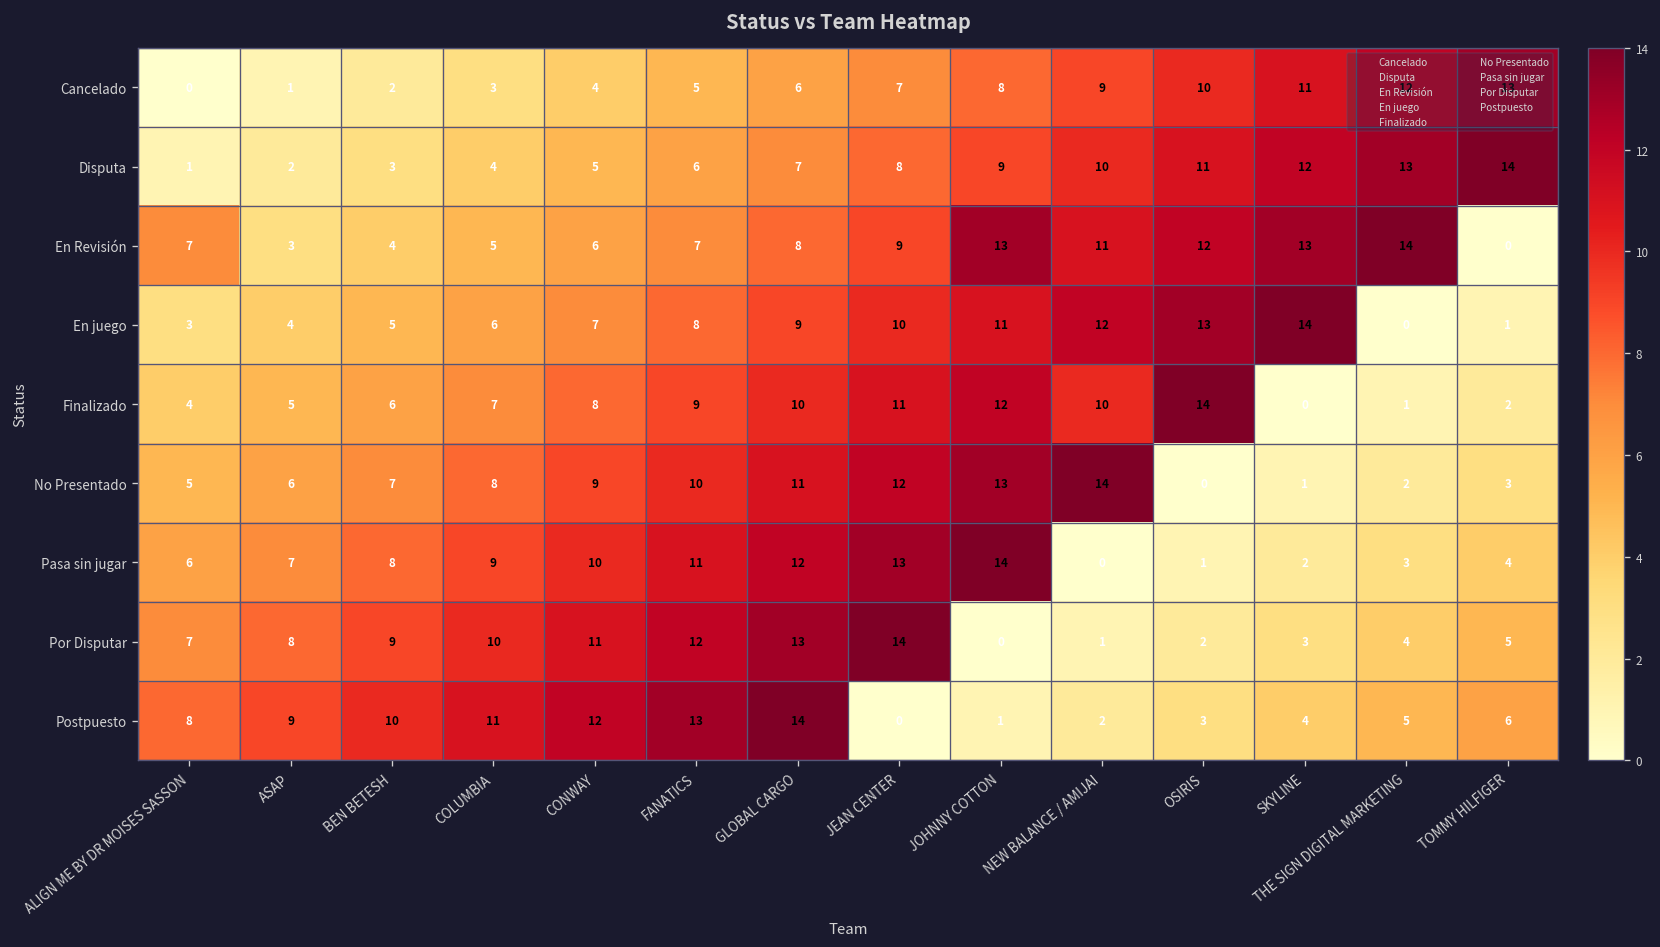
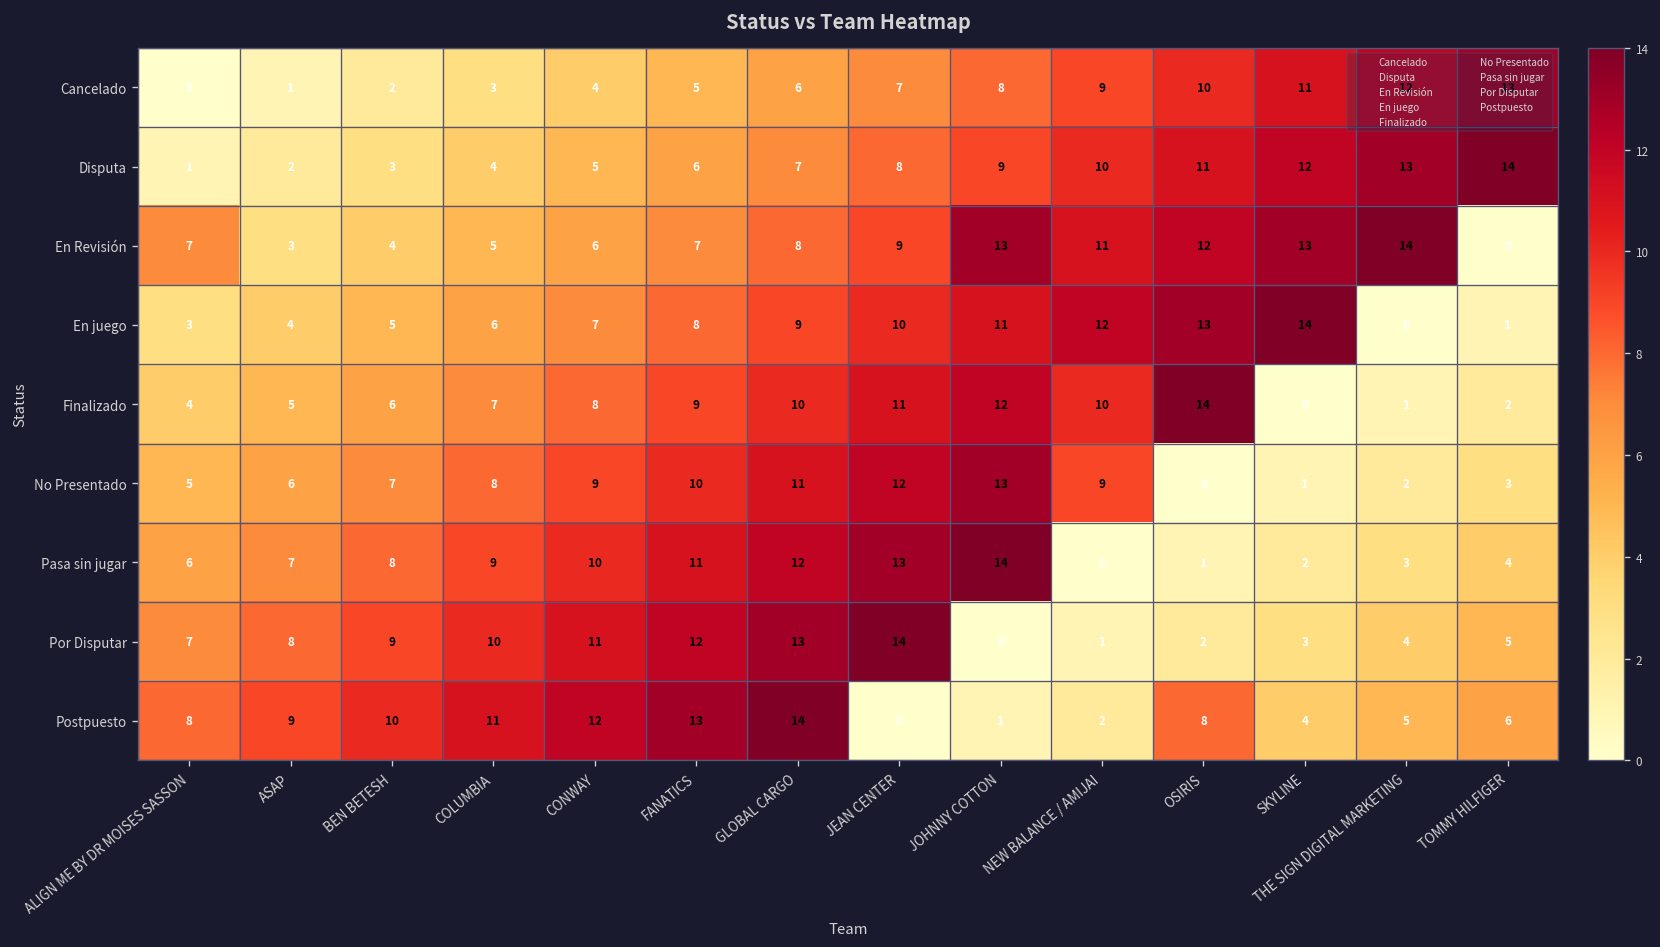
  {
    "Cancelado": {
      "ALIGN ME BY DR MOISES SASSON": 0,
      "ASAP": 1,
      "BEN BETESH": 2,
      "COLUMBIA": 3,
      "CONWAY": 4,
      "FANATICS": 5,
      "GLOBAL CARGO": 6,
      "JEAN CENTER": 7,
      "JOHNNY COTTON": 8,
      "NEW BALANCE / AMIJAI": 9,
      "OSIRIS": 10,
      "SKYLINE": 11
    },
    "Disputa": {
      "ALIGN ME BY DR MOISES SASSON": 1,
      "ASAP": 2,
      "BEN BETESH": 3,
      "COLUMBIA": 4,
      "CONWAY": 5,
      "FANATICS": 6,
      "GLOBAL CARGO": 7,
      "JEAN CENTER": 8,
      "JOHNNY COTTON": 9,
      "NEW BALANCE / AMIJAI": 10,
      "OSIRIS": 11,
      "SKYLINE": 12,
      "THE SIGN DIGITAL MARKETING": 13,
      "TOMMY HILFIGER": 14
    },
    "En Revisión": {
      "ALIGN ME BY DR MOISES SASSON": 7,
      "ASAP": 3,
      "BEN BETESH": 4,
      "COLUMBIA": 5,
      "CONWAY": 6,
      "FANATICS": 7,
      "GLOBAL CARGO": 8,
      "JEAN CENTER": 9,
      "JOHNNY COTTON": 13,
      "NEW BALANCE / AMIJAI": 11,
      "OSIRIS": 12,
      "SKYLINE": 13,
      "THE SIGN DIGITAL MARKETING": 14,
      "TOMMY HILFIGER": 0
    },
    "En juego": {
      "ALIGN ME BY DR MOISES SASSON": 3,
      "ASAP": 4,
      "BEN BETESH": 5,
      "COLUMBIA": 6,
      "CONWAY": 7,
      "FANATICS": 8,
      "GLOBAL CARGO": 9,
      "JEAN CENTER": 10,
      "JOHNNY COTTON": 11,
      "NEW BALANCE / AMIJAI": 12,
      "OSIRIS": 13,
      "SKYLINE": 14,
      "THE SIGN DIGITAL MARKETING": 0,
      "TOMMY HILFIGER": 1
    },
    "Finalizado": {
      "ALIGN ME BY DR MOISES SASSON": 4,
      "ASAP": 5,
      "BEN BETESH": 6,
      "COLUMBIA": 7,
      "CONWAY": 8,
      "FANATICS": 9,
      "GLOBAL CARGO": 10,
      "JEAN CENTER": 11,
      "JOHNNY COTTON": 12,
      "NEW BALANCE / AMIJAI": 10,
      "OSIRIS": 14,
      "SKYLINE": 0,
      "THE SIGN DIGITAL MARKETING": 1,
      "TOMMY HILFIGER": 2
    },
    "No Presentado": {
      "ALIGN ME BY DR MOISES SASSON": 5,
      "ASAP": 6,
      "BEN BETESH": 7,
      "COLUMBIA": 8,
      "CONWAY": 9,
      "FANATICS": 10,
      "GLOBAL CARGO": 11,
      "JEAN CENTER": 12,
      "JOHNNY COTTON": 13,
-     "NEW BALANCE / AMIJAI": 14,
+     "NEW BALANCE / AMIJAI": 9,
      "SKYLINE": 1,
      "THE SIGN DIGITAL MARKETING": 2,
      "TOMMY HILFIGER": 3
    },
    "Pasa sin jugar": {
      "ALIGN ME BY DR MOISES SASSON": 6,
      "ASAP": 7,
      "BEN BETESH": 8,
      "COLUMBIA": 9,
      "CONWAY": 10,
      "FANATICS": 11,
      "GLOBAL CARGO": 12,
      "JEAN CENTER": 13,
      "JOHNNY COTTON": 14,
      "NEW BALANCE / AMIJAI": 0,
      "OSIRIS": 1,
      "SKYLINE": 2,
      "THE SIGN DIGITAL MARKETING": 3,
      "TOMMY HILFIGER": 4
    },
    "Por Disputar": {
      "ALIGN ME BY DR MOISES SASSON": 7,
      "ASAP": 8,
      "BEN BETESH": 9,
      "COLUMBIA": 10,
      "CONWAY": 11,
      "FANATICS": 12,
      "GLOBAL CARGO": 13,
      "JEAN CENTER": 14,
      "NEW BALANCE / AMIJAI": 1,
      "OSIRIS": 2,
      "SKYLINE": 3,
      "THE SIGN DIGITAL MARKETING": 4,
      "TOMMY HILFIGER": 5
    },
    "Postpuesto": {
      "ALIGN ME BY DR MOISES SASSON": 8,
      "ASAP": 9,
      "BEN BETESH": 10,
      "COLUMBIA": 11,
      "CONWAY": 12,
      "FANATICS": 13,
      "GLOBAL CARGO": 14,
      "JEAN CENTER": 0,
      "JOHNNY COTTON": 1,
      "NEW BALANCE / AMIJAI": 2,
-     "OSIRIS": 3,
+     "OSIRIS": 8,
      "SKYLINE": 4,
      "THE SIGN DIGITAL MARKETING": 5,
      "TOMMY HILFIGER": 6
    }
  }
